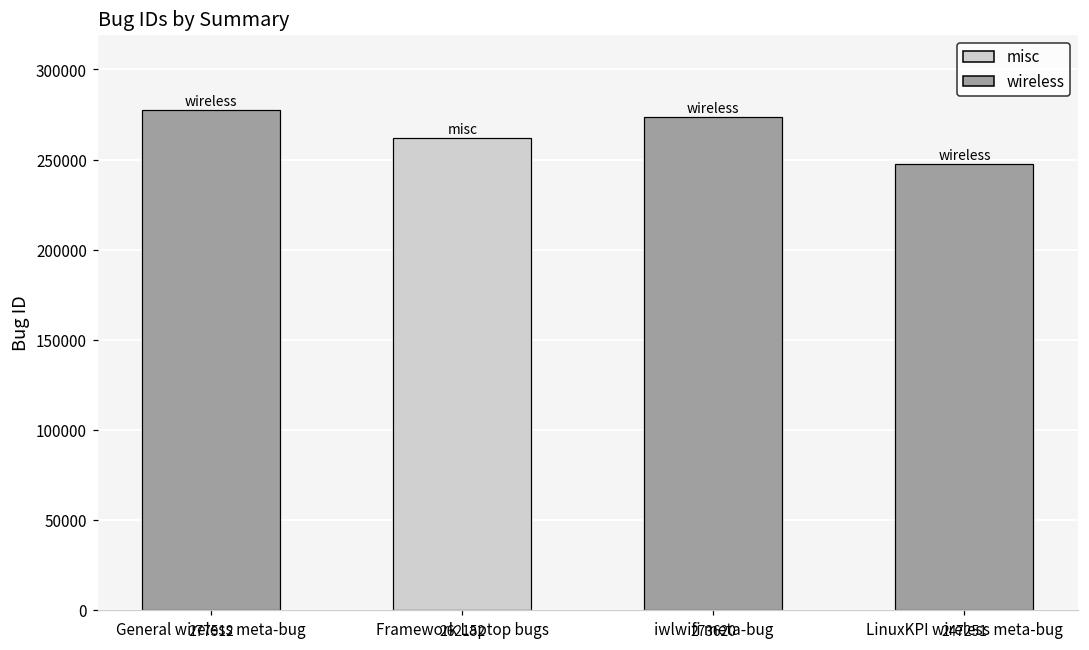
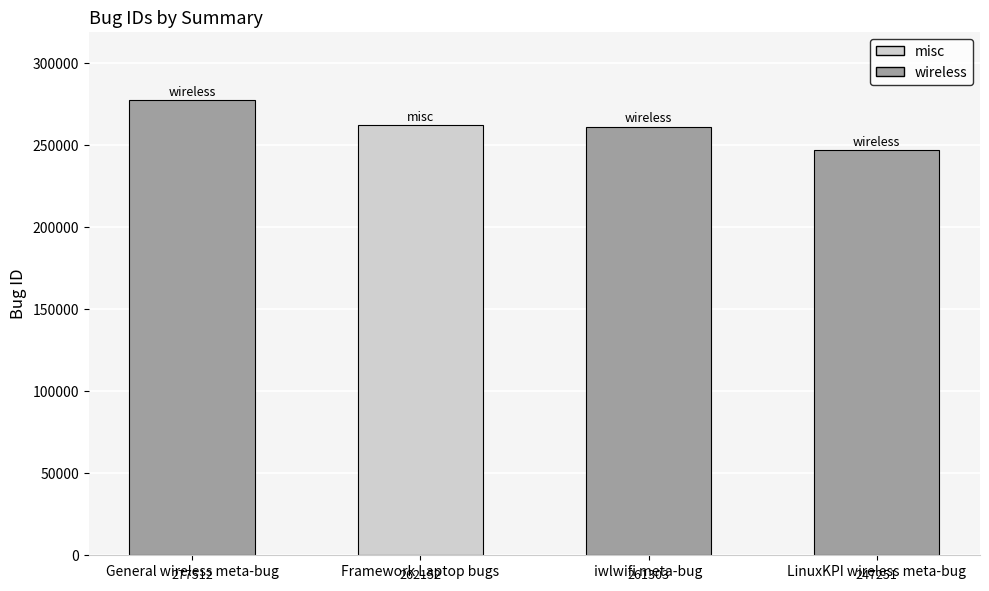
  {
-   "iwlwifi meta-bug": 273620
+   "iwlwifi meta-bug": 261303
  }
